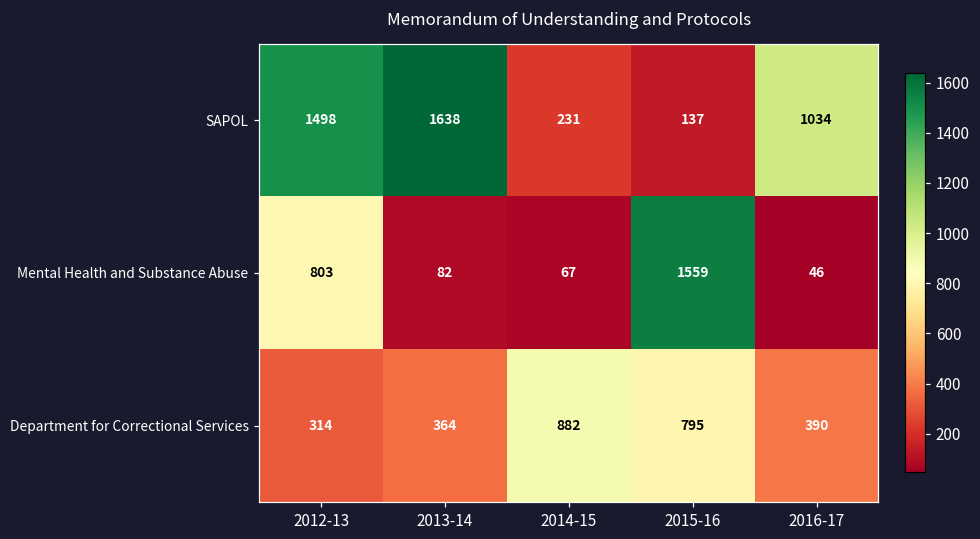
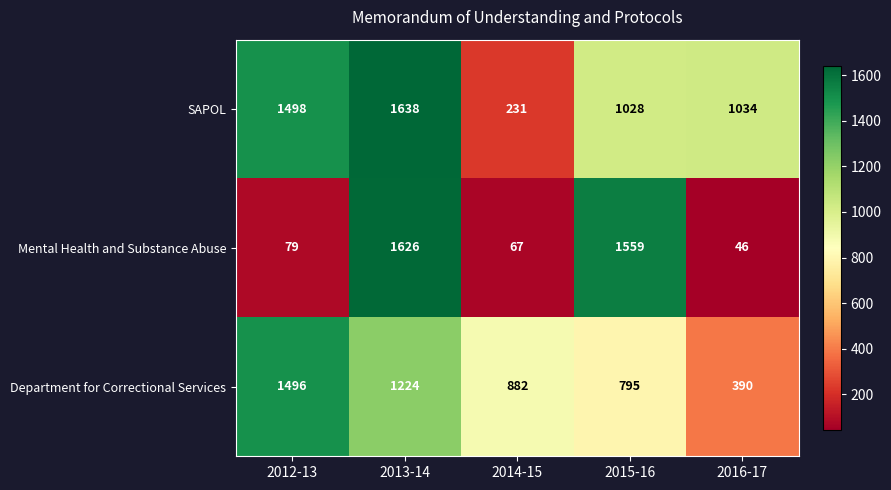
  {
    "SAPOL": {
      "2012-13": 1498,
      "2013-14": 1638,
      "2014-15": 231,
-     "2015-16": 137,
+     "2015-16": 1028,
      "2016-17": 1034
    },
    "Mental Health and Substance Abuse": {
-     "2012-13": 803,
-     "2013-14": 82,
+     "2012-13": 79,
+     "2013-14": 1626,
      "2014-15": 67,
      "2015-16": 1559,
      "2016-17": 46
    },
    "Department for Correctional Services": {
-     "2012-13": 314,
-     "2013-14": 364,
+     "2012-13": 1496,
+     "2013-14": 1224,
      "2014-15": 882,
      "2015-16": 795,
      "2016-17": 390
    }
  }
